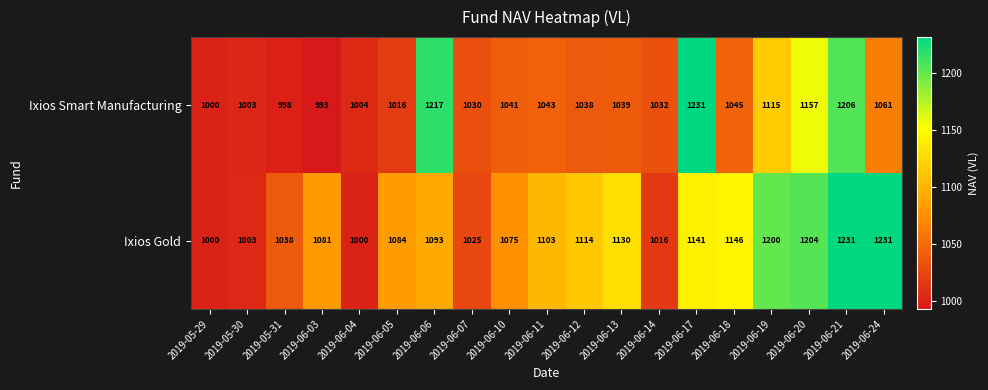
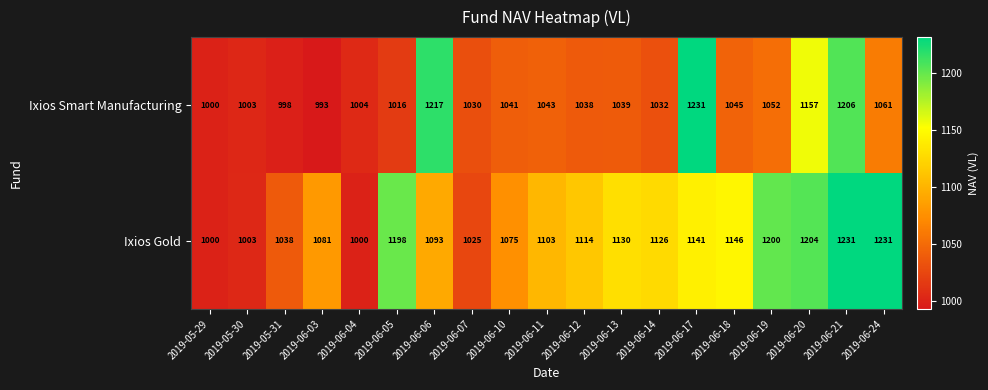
  {
    "Ixios Smart Manufacturing": {
      "2019-05-29": 1000,
      "2019-05-30": 1003,
      "2019-05-31": 998,
      "2019-06-03": 993,
      "2019-06-04": 1004,
      "2019-06-05": 1016,
      "2019-06-06": 1217,
      "2019-06-07": 1030,
      "2019-06-10": 1041,
      "2019-06-11": 1043,
      "2019-06-12": 1038,
      "2019-06-13": 1039,
      "2019-06-14": 1032,
      "2019-06-17": 1231,
      "2019-06-18": 1045,
-     "2019-06-19": 1115,
+     "2019-06-19": 1052,
      "2019-06-20": 1157,
      "2019-06-21": 1206,
      "2019-06-24": 1061
    },
    "Ixios Gold": {
      "2019-05-29": 1000,
      "2019-05-30": 1003,
      "2019-05-31": 1038,
      "2019-06-03": 1081,
      "2019-06-04": 1000,
-     "2019-06-05": 1084,
+     "2019-06-05": 1198,
      "2019-06-06": 1093,
      "2019-06-07": 1025,
      "2019-06-10": 1075,
      "2019-06-11": 1103,
      "2019-06-12": 1114,
      "2019-06-13": 1130,
-     "2019-06-14": 1016,
+     "2019-06-14": 1126,
      "2019-06-17": 1141,
      "2019-06-18": 1146,
      "2019-06-19": 1200,
      "2019-06-20": 1204,
      "2019-06-21": 1231,
      "2019-06-24": 1231
    }
  }
